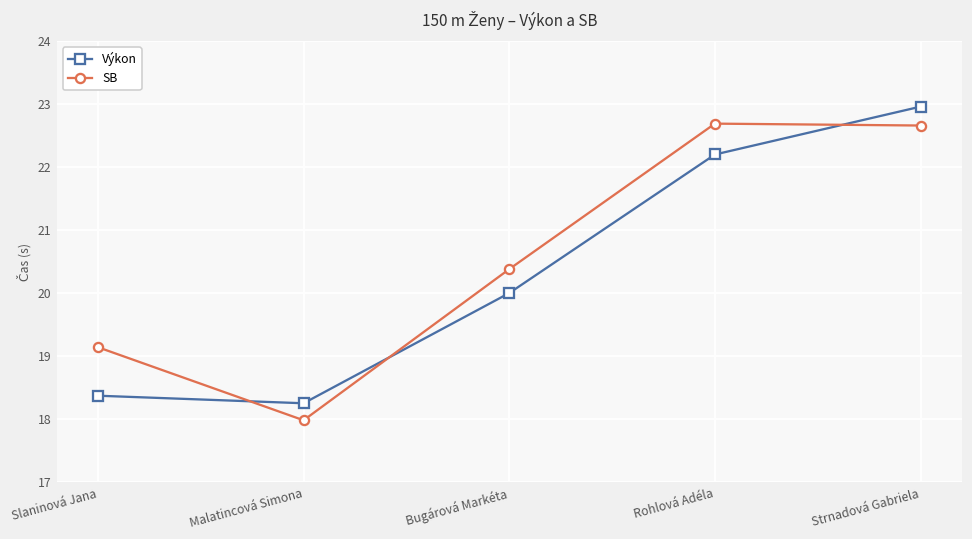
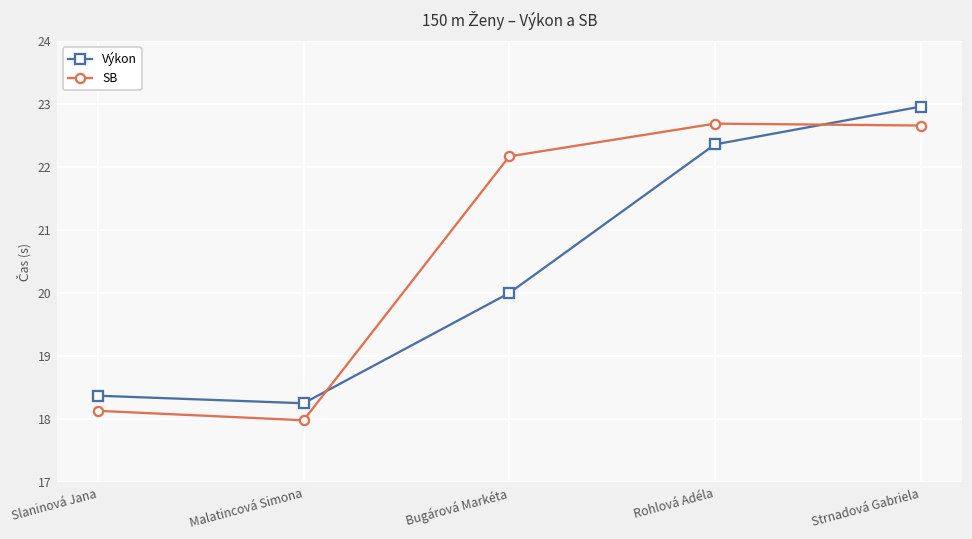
  {
    "Výkon": {
      "Slaninová Jana": 18.4,
      "Malatincová Simona": 18.3,
      "Bugárová Markéta": 20.0,
-     "Rohlová Adéla": 22.2,
+     "Rohlová Adéla": 22.4,
      "Strnadová Gabriela": 23.0
    },
    "SB": {
-     "Slaninová Jana": 19.1,
+     "Slaninová Jana": 18.1,
      "Malatincová Simona": 18.0,
-     "Bugárová Markéta": 20.4,
+     "Bugárová Markéta": 22.2,
      "Rohlová Adéla": 22.7,
      "Strnadová Gabriela": 22.7
    }
  }
